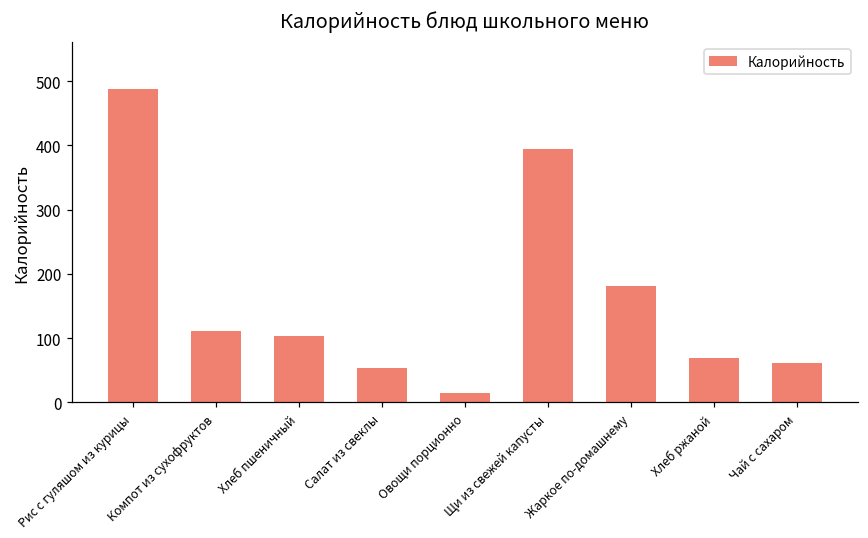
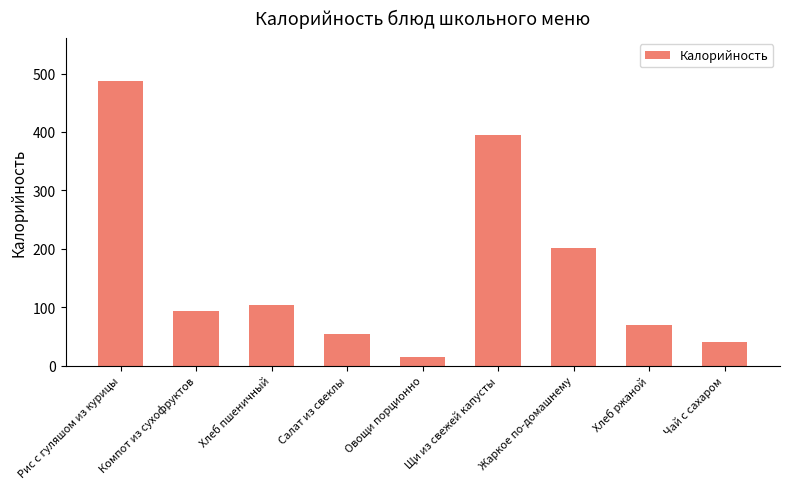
  {
    "Рис с гуляшом из курицы": 490,
-   "Компот из сухофруктов": 110,
+   "Компот из сухофруктов": 90,
    "Хлеб пшеничный": 100,
    "Салат из свеклы": 50,
    "Овощи порционно": 10,
    "Щи из свежей капусты": 390,
-   "Жаркое по-домашнему": 180,
+   "Жаркое по-домашнему": 200,
    "Хлеб ржаной": 70,
-   "Чай с сахаром": 60
+   "Чай с сахаром": 40
  }
